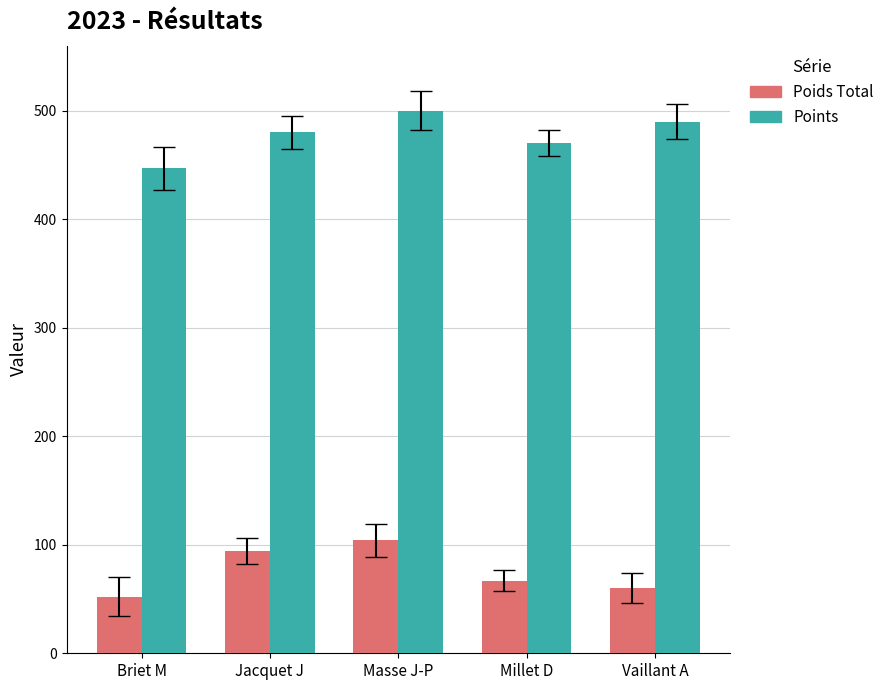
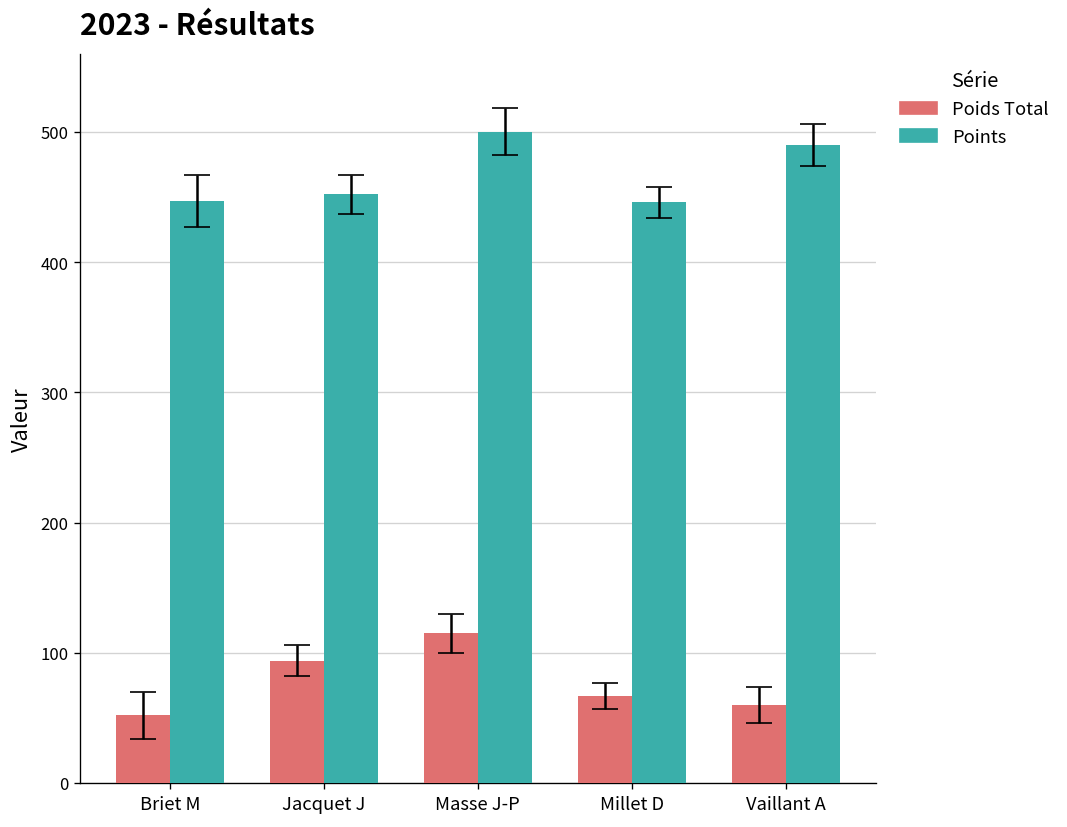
  {
    "Poids Total": {
      "Briet M": 52,
      "Jacquet J": 94,
-     "Masse J-P": 104,
+     "Masse J-P": 115,
      "Millet D": 67,
      "Vaillant A": 60
    },
    "Points": {
      "Briet M": 447,
-     "Jacquet J": 480,
+     "Jacquet J": 452,
      "Masse J-P": 500,
-     "Millet D": 470,
+     "Millet D": 446,
      "Vaillant A": 490
    }
  }
